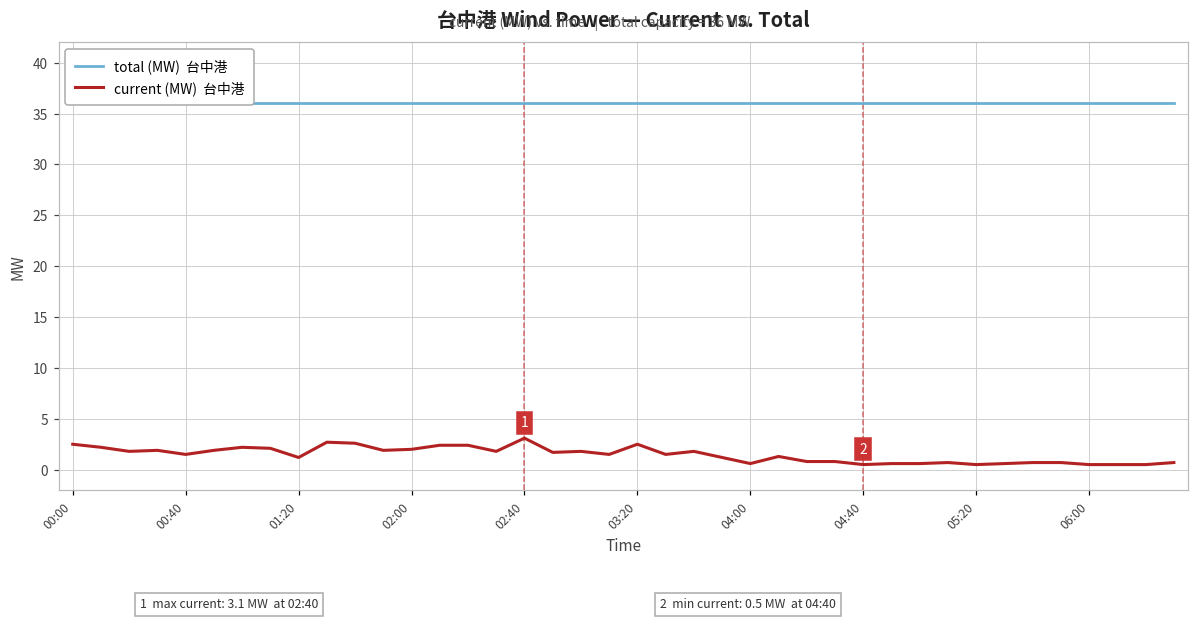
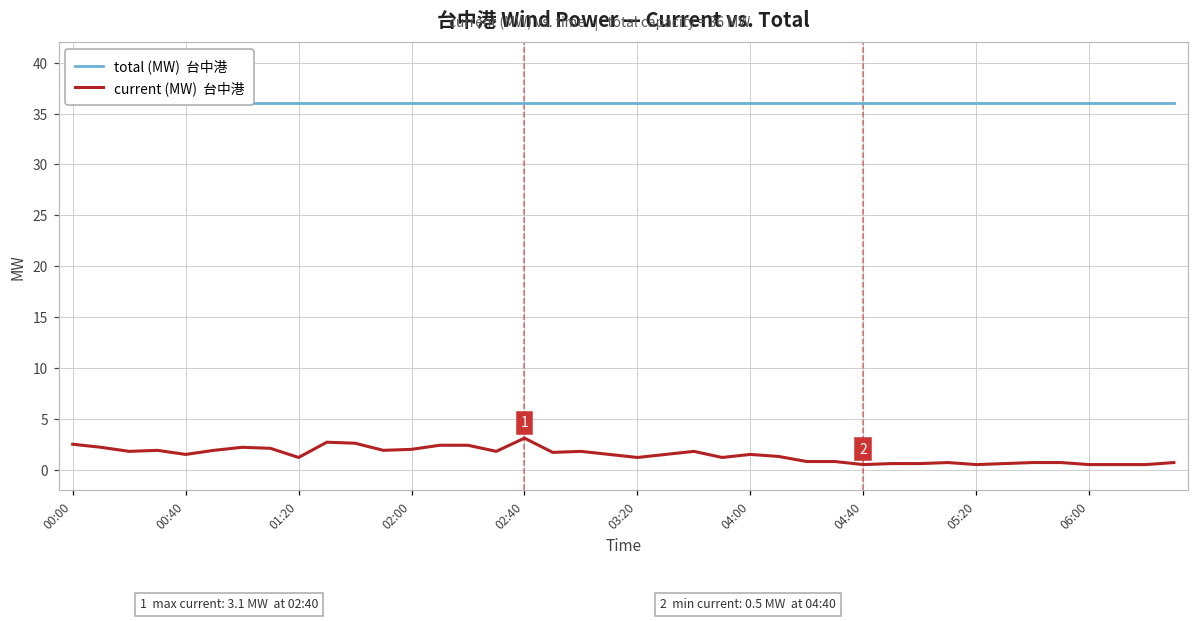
  {
    "total (MW) 台中港": {
      "01:20": 36,
      "02:00": 36,
      "02:40": 36,
      "03:20": 36,
      "04:00": 36,
      "04:40": 36,
      "05:20": 36,
      "06:00": 36
    },
    "current (MW) 台中港": {
      "00:00": 3,
      "00:40": 2,
      "01:20": 1,
      "02:00": 2,
-     "03:20": 3,
-     "04:00": 1,
+     "03:20": 1,
+     "04:00": 2,
      "05:20": 1,
      "06:00": 1
    }
  }
